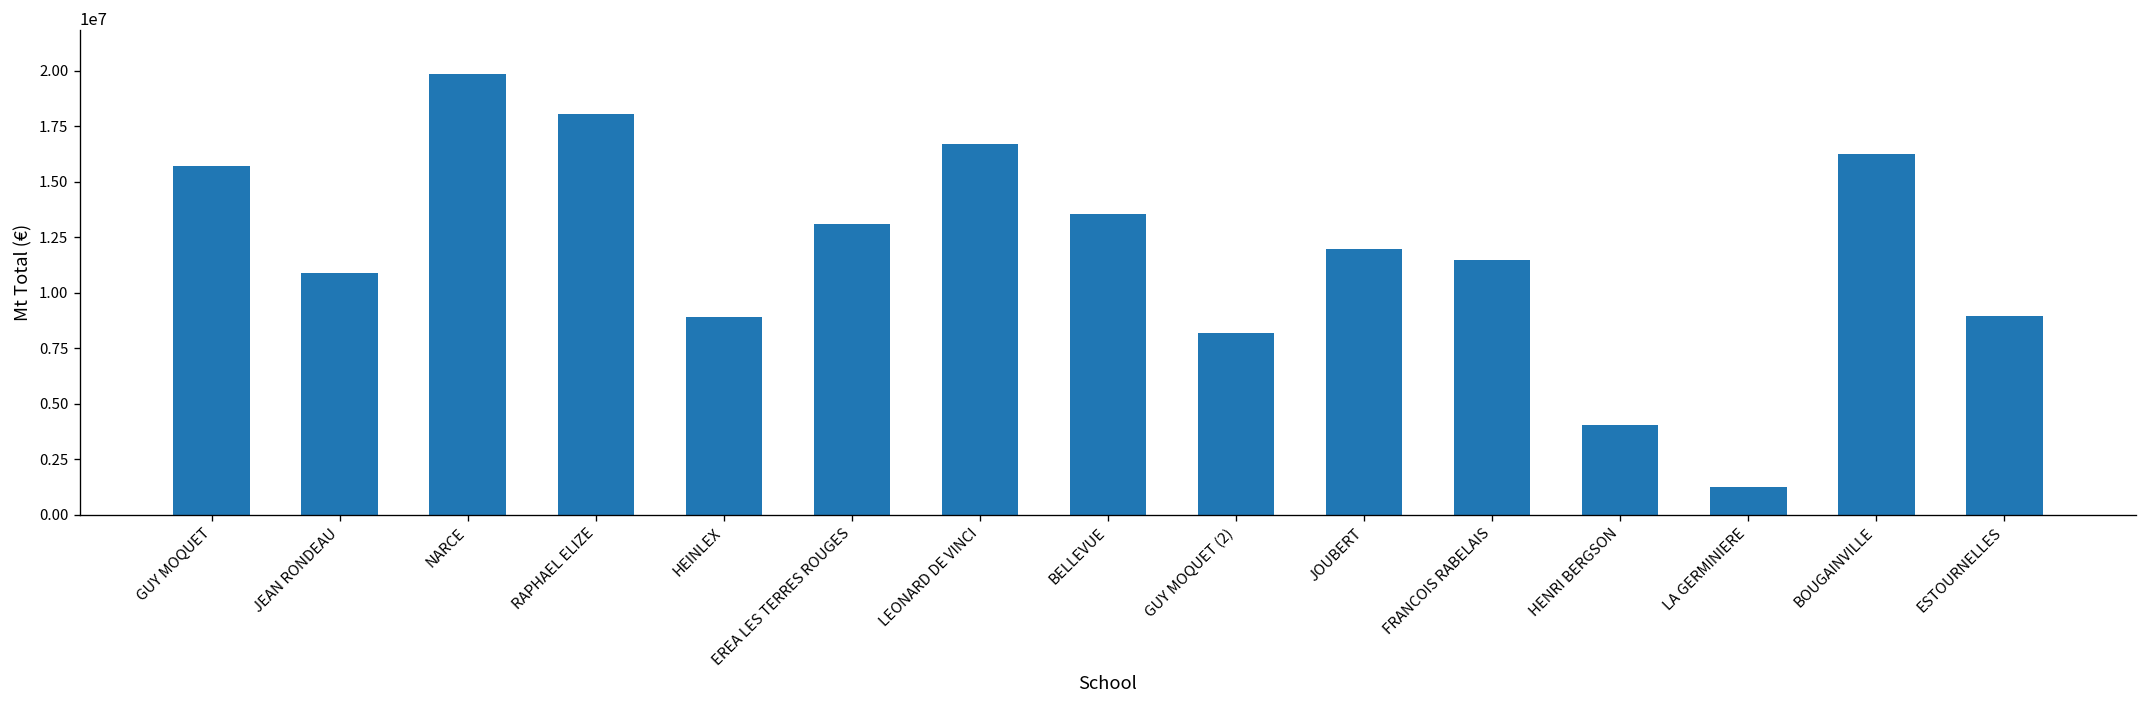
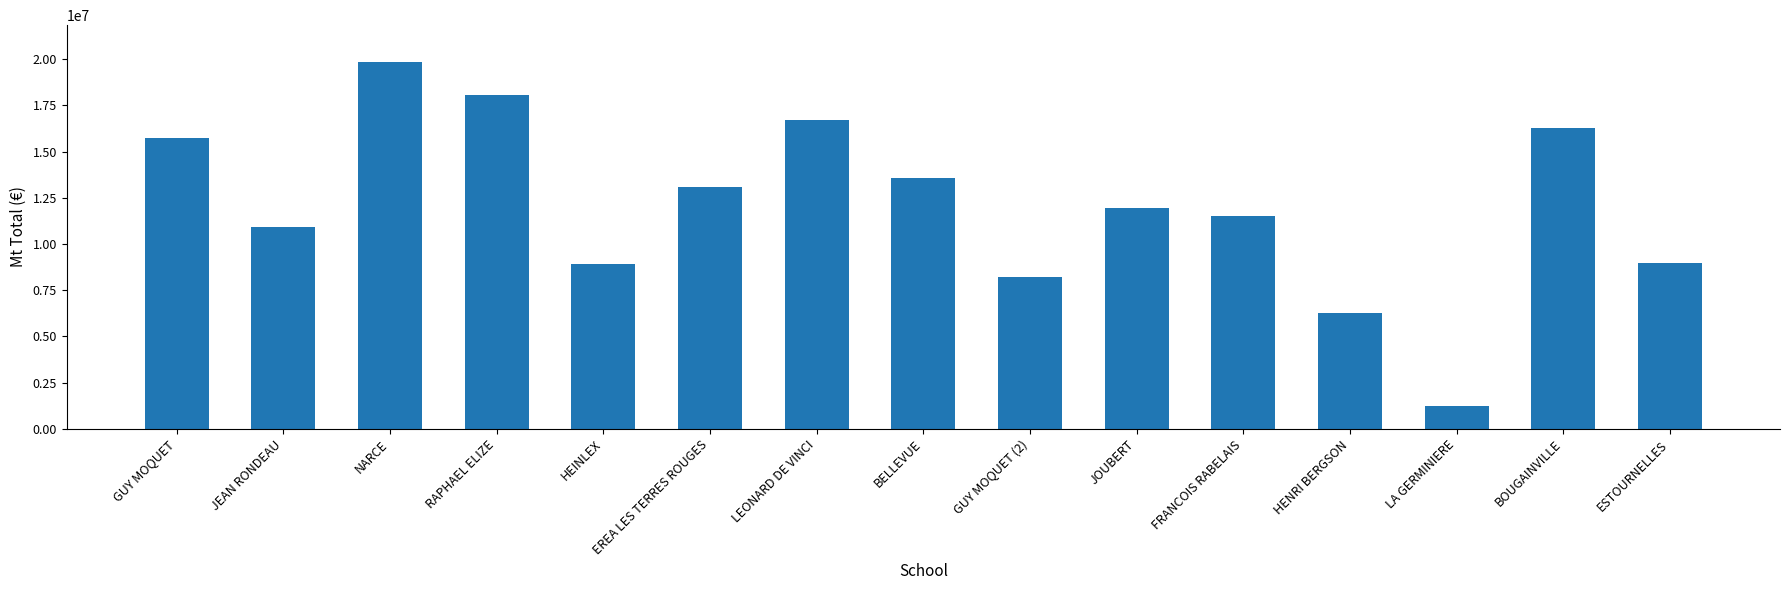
  {
    "GUY MOQUET": 15700000,
    "JEAN RONDEAU": 10900000,
    "NARCE": 19900000,
    "RAPHAEL ELIZE": 18100000,
    "HEINLEX": 8900000,
    "EREA LES TERRES ROUGES": 13100000,
    "LEONARD DE VINCI": 16700000,
    "BELLEVUE": 13500000,
    "GUY MOQUET (2)": 8200000,
    "JOUBERT": 12000000,
    "FRANCOIS RABELAIS": 11500000,
-   "HENRI BERGSON": 4000000,
+   "HENRI BERGSON": 6300000,
    "LA GERMINIERE": 1300000,
    "BOUGAINVILLE": 16300000,
    "ESTOURNELLES": 9000000
  }
